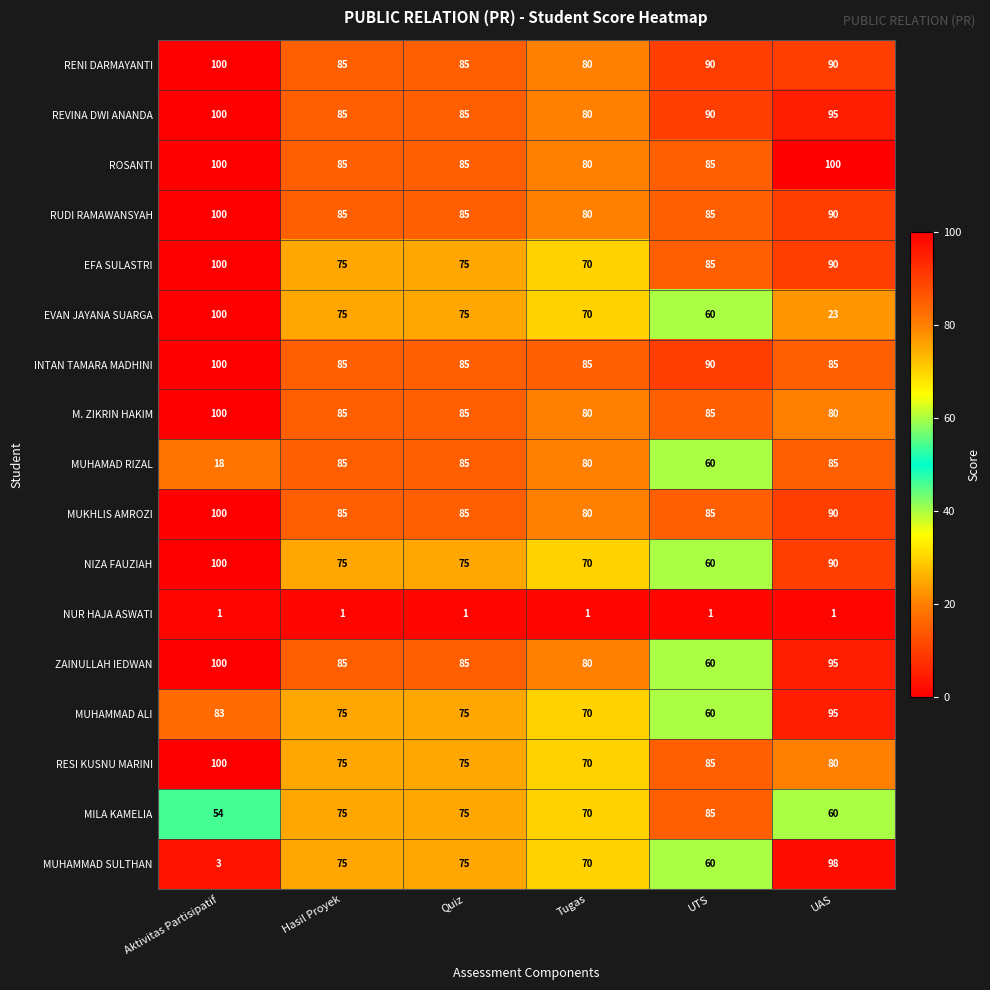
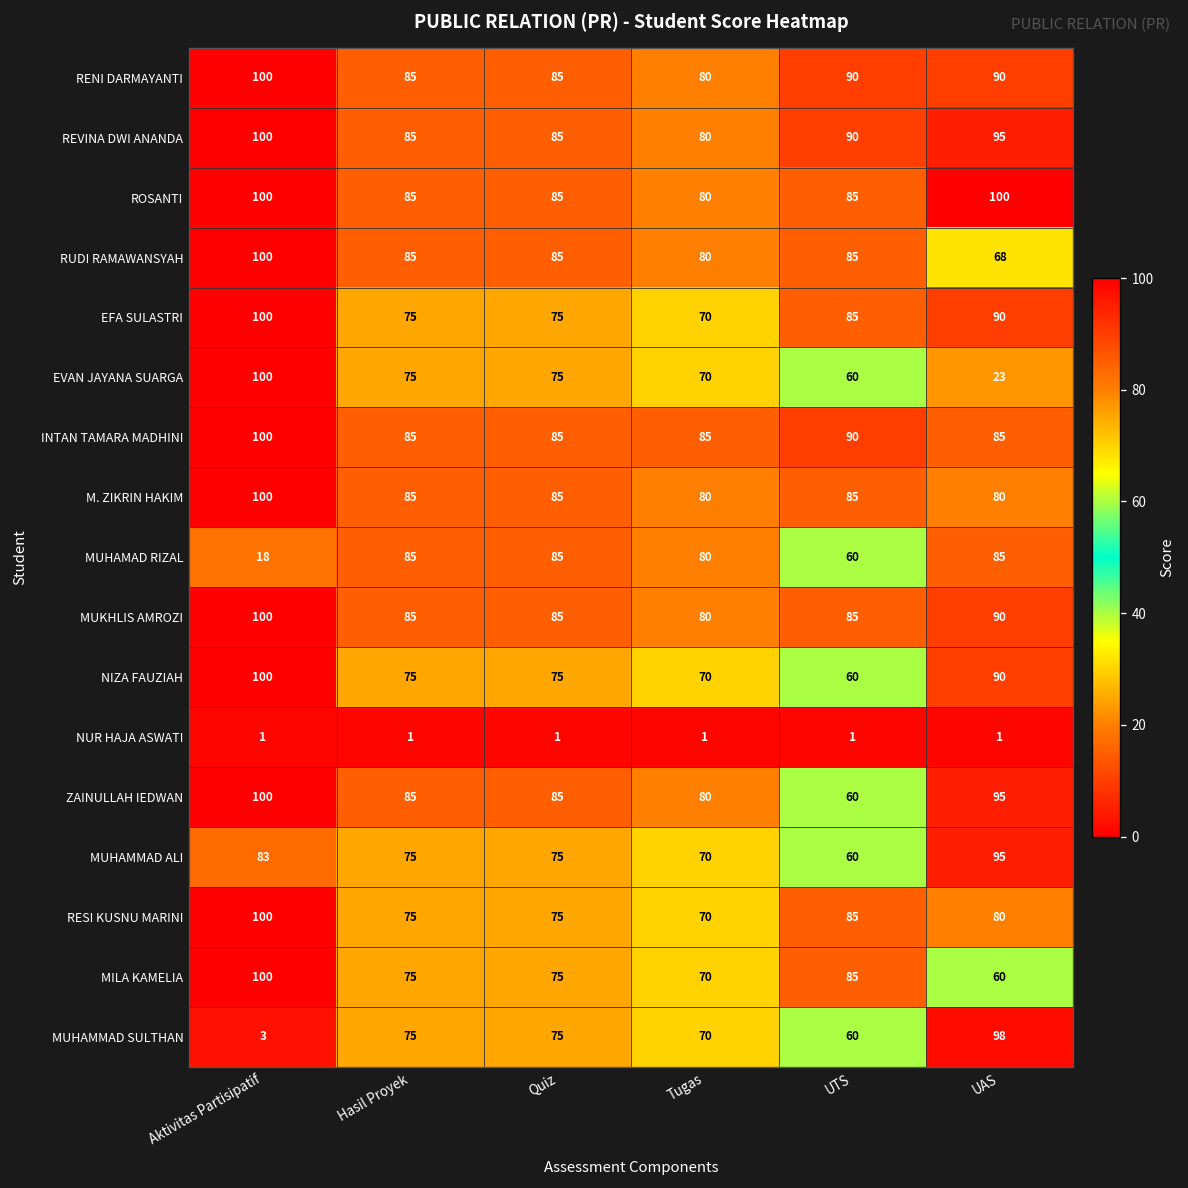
  {
    "RENI DARMAYANTI": {
      "Aktivitas Partisipatif": 100,
      "Hasil Proyek": 85,
      "Quiz": 85,
      "Tugas": 80,
      "UTS": 90,
      "UAS": 90
    },
    "REVINA DWI ANANDA": {
      "Aktivitas Partisipatif": 100,
      "Hasil Proyek": 85,
      "Quiz": 85,
      "Tugas": 80,
      "UTS": 90,
      "UAS": 95
    },
    "ROSANTI": {
      "Aktivitas Partisipatif": 100,
      "Hasil Proyek": 85,
      "Quiz": 85,
      "Tugas": 80,
      "UTS": 85,
      "UAS": 100
    },
    "RUDI RAMAWANSYAH": {
      "Aktivitas Partisipatif": 100,
      "Hasil Proyek": 85,
      "Quiz": 85,
      "Tugas": 80,
      "UTS": 85,
-     "UAS": 90
+     "UAS": 68
    },
    "EFA SULASTRI": {
      "Aktivitas Partisipatif": 100,
      "Hasil Proyek": 75,
      "Quiz": 75,
      "Tugas": 70,
      "UTS": 85,
      "UAS": 90
    },
    "EVAN JAYANA SUARGA": {
      "Aktivitas Partisipatif": 100,
      "Hasil Proyek": 75,
      "Quiz": 75,
      "Tugas": 70,
      "UTS": 60,
      "UAS": 23
    },
    "INTAN TAMARA MADHINI": {
      "Aktivitas Partisipatif": 100,
      "Hasil Proyek": 85,
      "Quiz": 85,
      "Tugas": 85,
      "UTS": 90,
      "UAS": 85
    },
    "M. ZIKRIN HAKIM": {
      "Aktivitas Partisipatif": 100,
      "Hasil Proyek": 85,
      "Quiz": 85,
      "Tugas": 80,
      "UTS": 85,
      "UAS": 80
    },
    "MUHAMAD RIZAL": {
      "Aktivitas Partisipatif": 18,
      "Hasil Proyek": 85,
      "Quiz": 85,
      "Tugas": 80,
      "UTS": 60,
      "UAS": 85
    },
    "MUKHLIS AMROZI": {
      "Aktivitas Partisipatif": 100,
      "Hasil Proyek": 85,
      "Quiz": 85,
      "Tugas": 80,
      "UTS": 85,
      "UAS": 90
    },
    "NIZA FAUZIAH": {
      "Aktivitas Partisipatif": 100,
      "Hasil Proyek": 75,
      "Quiz": 75,
      "Tugas": 70,
      "UTS": 60,
      "UAS": 90
    },
    "NUR HAJA ASWATI": {
      "Aktivitas Partisipatif": 1,
      "Hasil Proyek": 1,
      "Quiz": 1,
      "Tugas": 1,
      "UTS": 1,
      "UAS": 1
    },
    "ZAINULLAH IEDWAN": {
      "Aktivitas Partisipatif": 100,
      "Hasil Proyek": 85,
      "Quiz": 85,
      "Tugas": 80,
      "UTS": 60,
      "UAS": 95
    },
    "MUHAMMAD ALI": {
      "Aktivitas Partisipatif": 83,
      "Hasil Proyek": 75,
      "Quiz": 75,
      "Tugas": 70,
      "UTS": 60,
      "UAS": 95
    },
    "RESI KUSNU MARINI": {
      "Aktivitas Partisipatif": 100,
      "Hasil Proyek": 75,
      "Quiz": 75,
      "Tugas": 70,
      "UTS": 85,
      "UAS": 80
    },
    "MILA KAMELIA": {
-     "Aktivitas Partisipatif": 54,
+     "Aktivitas Partisipatif": 100,
      "Hasil Proyek": 75,
      "Quiz": 75,
      "Tugas": 70,
      "UTS": 85,
      "UAS": 60
    },
    "MUHAMMAD SULTHAN": {
      "Aktivitas Partisipatif": 3,
      "Hasil Proyek": 75,
      "Quiz": 75,
      "Tugas": 70,
      "UTS": 60,
      "UAS": 98
    }
  }
